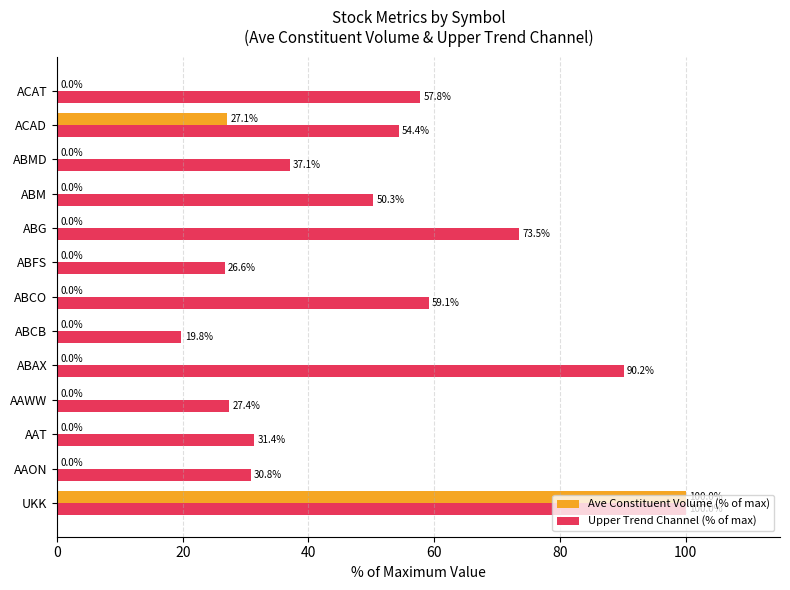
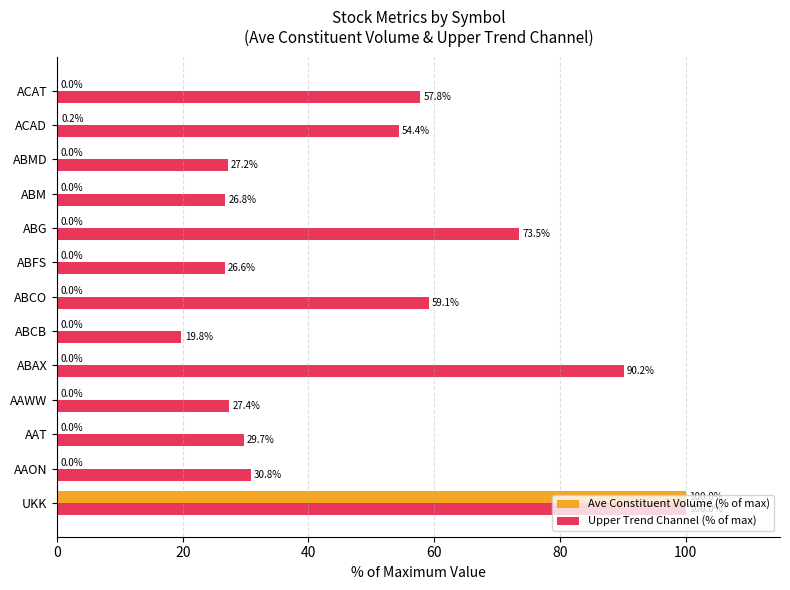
  {
    "Ave Constituent Volume (% of max)": {
      "ACAT": "0.0%",
-     "ACAD": "27.1%",
+     "ACAD": "0.2%",
      "ABMD": "0.0%",
      "ABM": "0.0%",
      "ABG": "0.0%",
      "ABFS": "0.0%",
      "ABCO": "0.0%",
      "ABCB": "0.0%",
      "ABAX": "0.0%",
      "AAWW": "0.0%",
      "AAT": "0.0%",
      "AAON": "0.0%"
    },
    "Upper Trend Channel (% of max)": {
      "ACAT": "57.8%",
      "ACAD": "54.4%",
-     "ABMD": "37.1%",
-     "ABM": "50.3%",
+     "ABMD": "27.2%",
+     "ABM": "26.8%",
      "ABG": "73.5%",
      "ABFS": "26.6%",
      "ABCO": "59.1%",
      "ABCB": "19.8%",
      "ABAX": "90.2%",
      "AAWW": "27.4%",
-     "AAT": "31.4%",
+     "AAT": "29.7%",
      "AAON": "30.8%"
    }
  }
